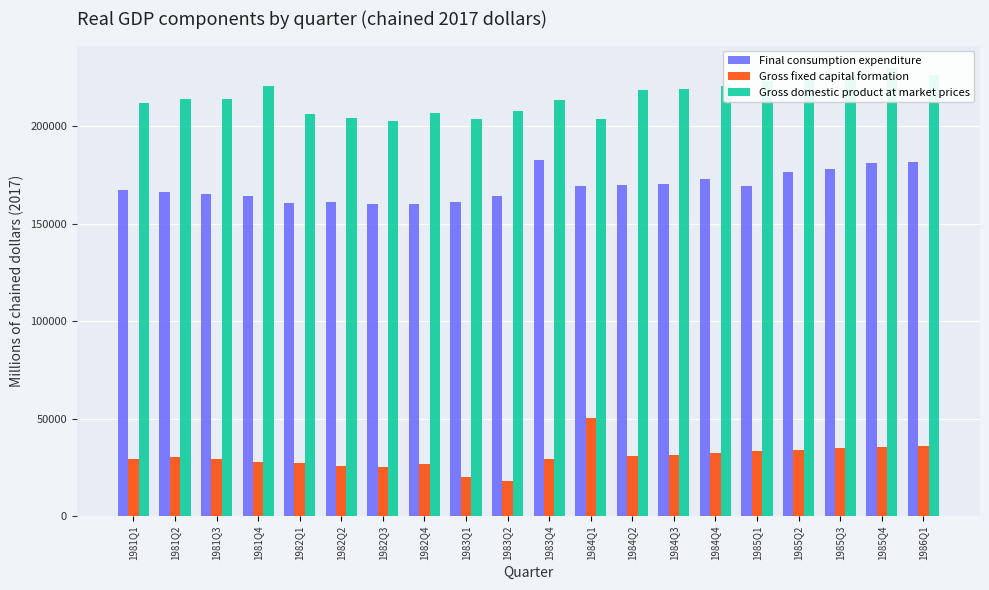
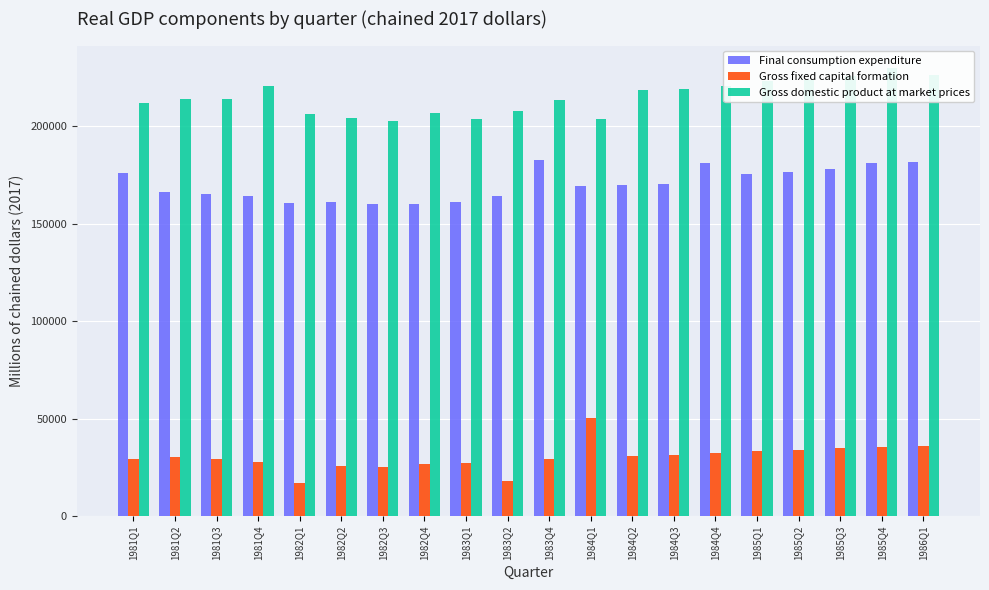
  {
    "Final consumption expenditure": {
-     "1981Q1": 167000,
+     "1981Q1": 176000,
      "1981Q2": 166000,
      "1981Q3": 165000,
      "1981Q4": 164000,
      "1982Q1": 161000,
      "1982Q2": 161000,
      "1982Q3": 160000,
      "1982Q4": 160000,
      "1983Q1": 161000,
      "1983Q2": 164000,
      "1983Q4": 183000,
      "1984Q1": 169000,
      "1984Q2": 170000,
      "1984Q3": 170000,
-     "1984Q4": 173000,
-     "1985Q1": 169000,
+     "1984Q4": 181000,
+     "1985Q1": 175000,
      "1985Q2": 176000,
      "1985Q3": 178000,
      "1985Q4": 181000,
      "1986Q1": 182000
    },
    "Gross fixed capital formation": {
      "1981Q1": 29000,
      "1981Q2": 30000,
      "1981Q3": 29000,
      "1981Q4": 28000,
-     "1982Q1": 27000,
+     "1982Q1": 17000,
      "1982Q2": 26000,
      "1982Q3": 25000,
      "1982Q4": 27000,
-     "1983Q1": 20000,
+     "1983Q1": 27000,
      "1983Q2": 18000,
      "1983Q4": 29000,
      "1984Q1": 50000,
      "1984Q2": 31000,
      "1984Q3": 31000,
      "1984Q4": 33000,
      "1985Q1": 34000,
      "1985Q2": 34000,
      "1985Q3": 35000,
      "1985Q4": 35000,
      "1986Q1": 36000
    },
    "Gross domestic product at market prices": {
      "1981Q1": 212000,
      "1981Q2": 214000,
      "1981Q3": 214000,
      "1981Q4": 221000,
      "1982Q1": 206000,
      "1982Q2": 204000,
      "1982Q3": 202000,
      "1982Q4": 207000,
      "1983Q1": 204000,
      "1983Q2": 208000,
      "1983Q4": 213000,
      "1984Q1": 203000,
      "1984Q2": 218000,
      "1984Q3": 219000
    }
  }
